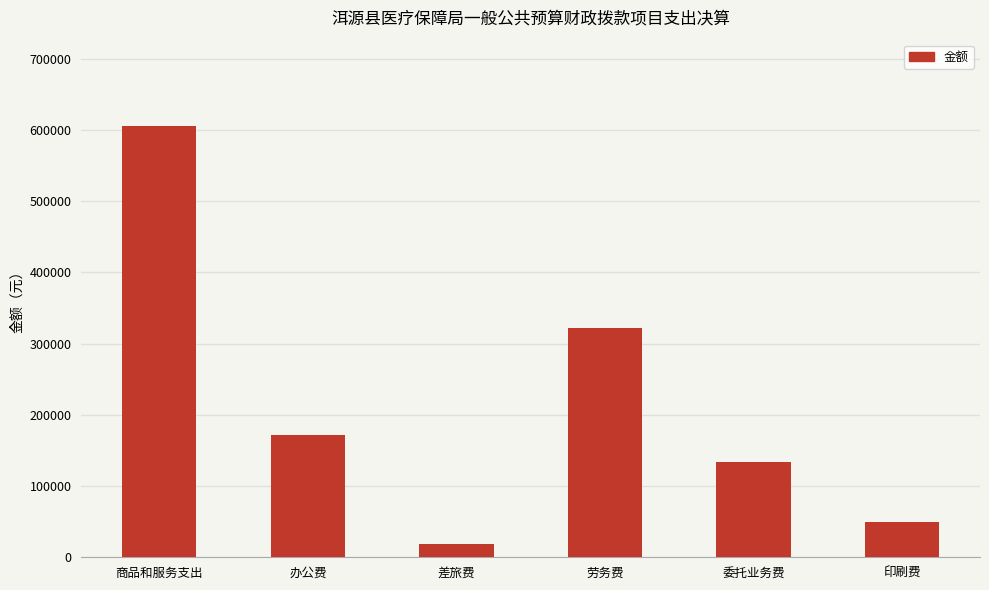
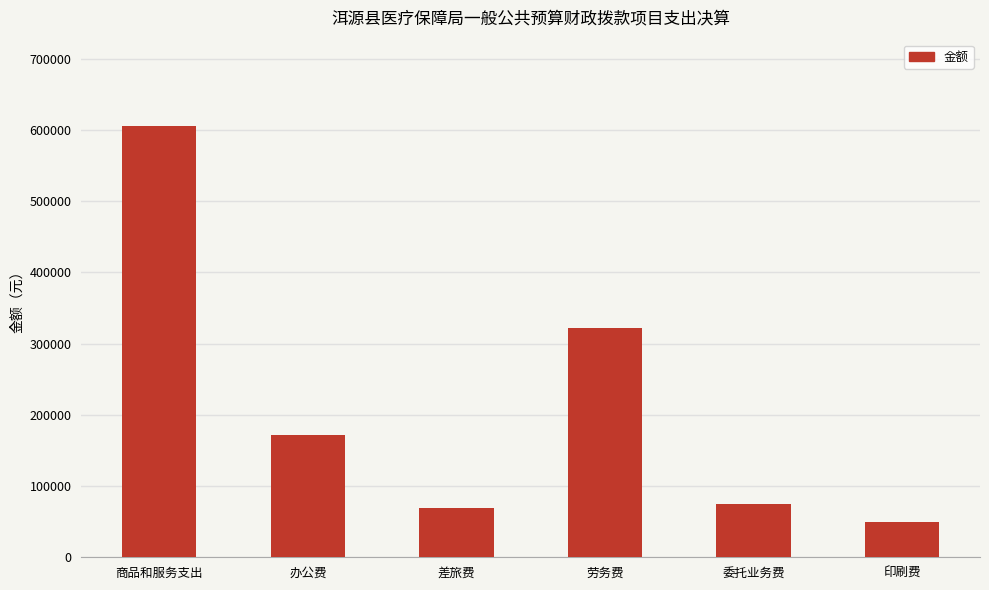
  {
    "商品和服务支出": 610000,
    "办公费": 170000,
-   "差旅费": 20000,
+   "差旅费": 70000,
    "劳务费": 320000,
-   "委托业务费": 130000,
+   "委托业务费": 70000,
    "印刷费": 50000
  }
